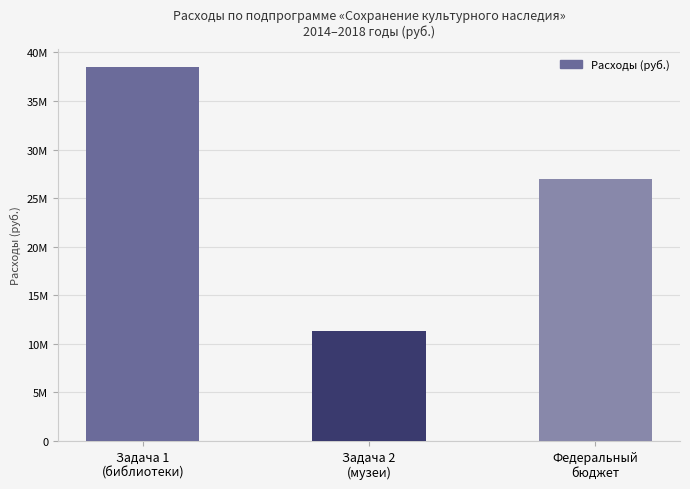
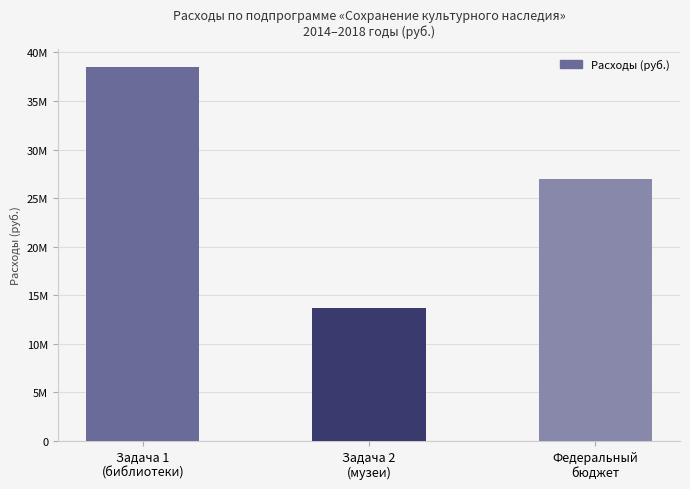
  {
    "Задача 1 (библиотеки)": 38000000,
-   "Задача 2 (музеи)": 11000000,
+   "Задача 2 (музеи)": 14000000,
    "Федеральный бюджет": 27000000
  }
